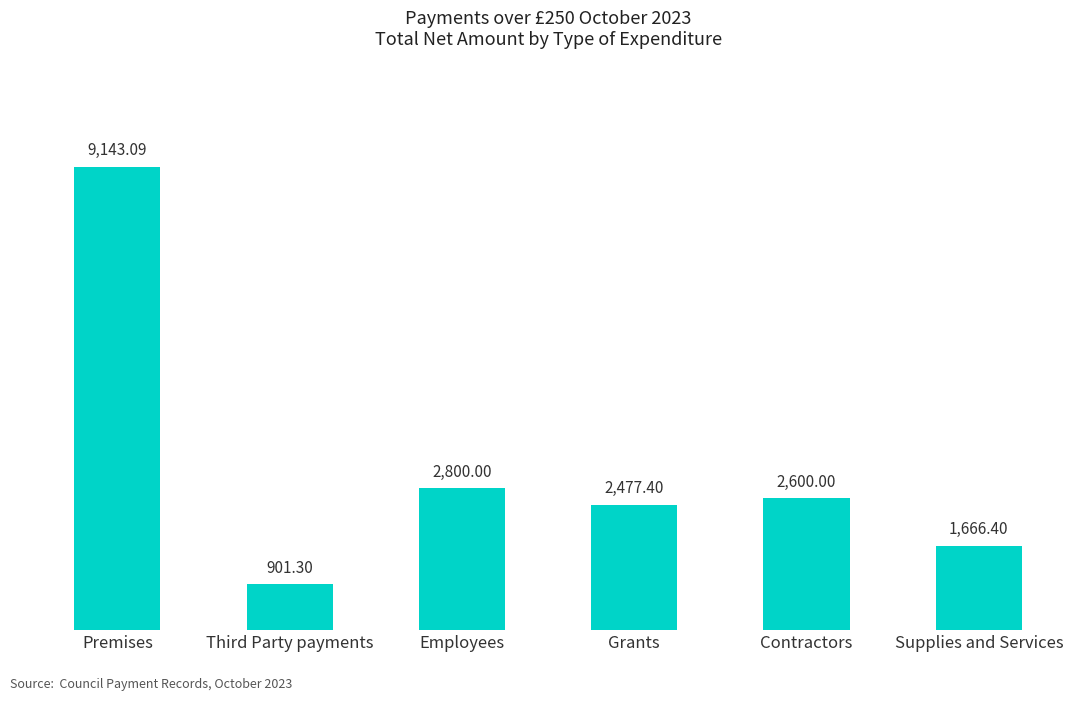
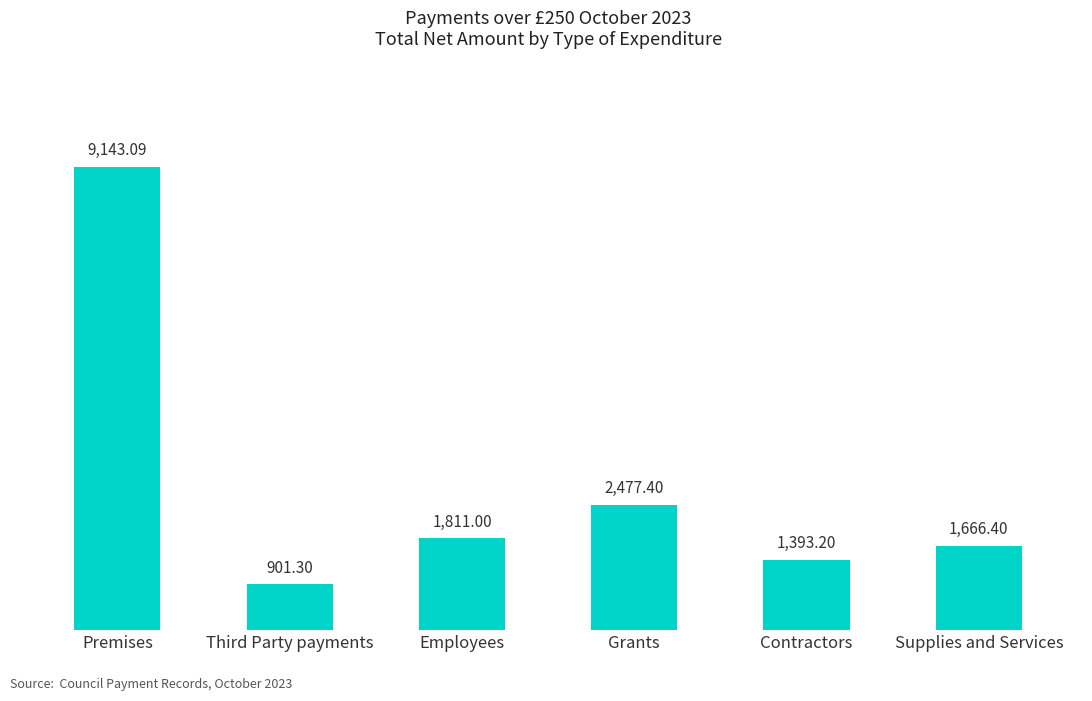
  {
    "Premises": "9,143.09",
    "Third Party payments": "901.30",
-   "Employees": "2,800.00",
+   "Employees": "1,811.00",
    "Grants": "2,477.40",
-   "Contractors": "2,600.00",
+   "Contractors": "1,393.20",
    "Supplies and Services": "1,666.40"
  }
